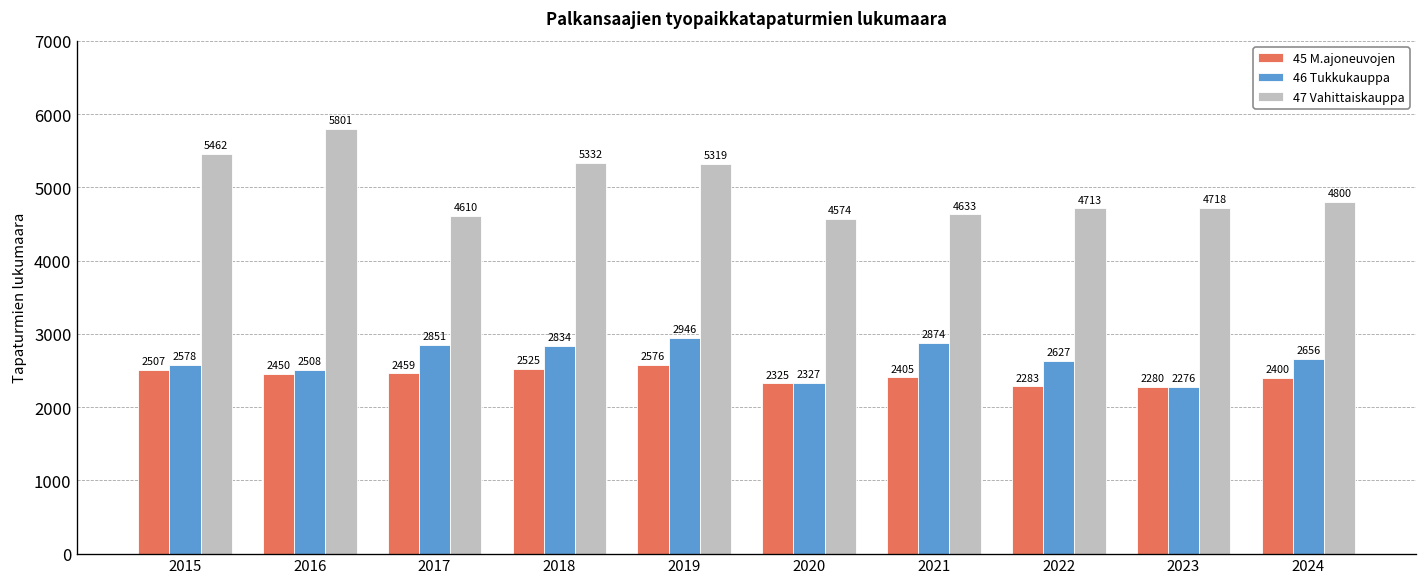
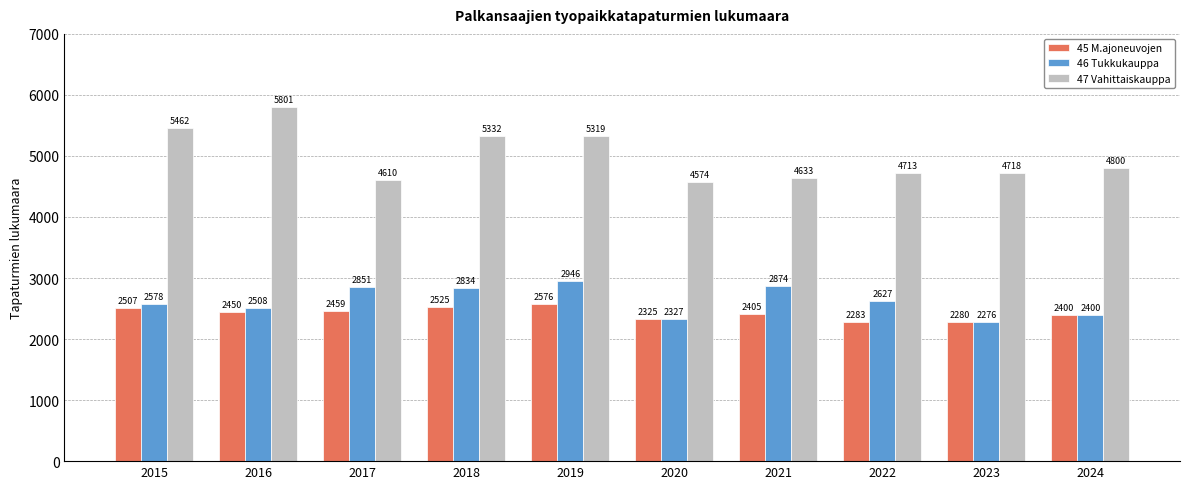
  {
    "45 M.ajoneuvojen": {
      "2015": 2507,
      "2016": 2450,
      "2017": 2459,
      "2018": 2525,
      "2019": 2576,
      "2020": 2325,
      "2021": 2405,
      "2022": 2283,
      "2023": 2280,
      "2024": 2400
    },
    "46 Tukkukauppa": {
      "2015": 2578,
      "2016": 2508,
      "2017": 2851,
      "2018": 2834,
      "2019": 2946,
      "2020": 2327,
      "2021": 2874,
      "2022": 2627,
      "2023": 2276,
-     "2024": 2656
+     "2024": 2400
    },
    "47 Vahittaiskauppa": {
      "2015": 5462,
      "2016": 5801,
      "2017": 4610,
      "2018": 5332,
      "2019": 5319,
      "2020": 4574,
      "2021": 4633,
      "2022": 4713,
      "2023": 4718,
      "2024": 4800
    }
  }
